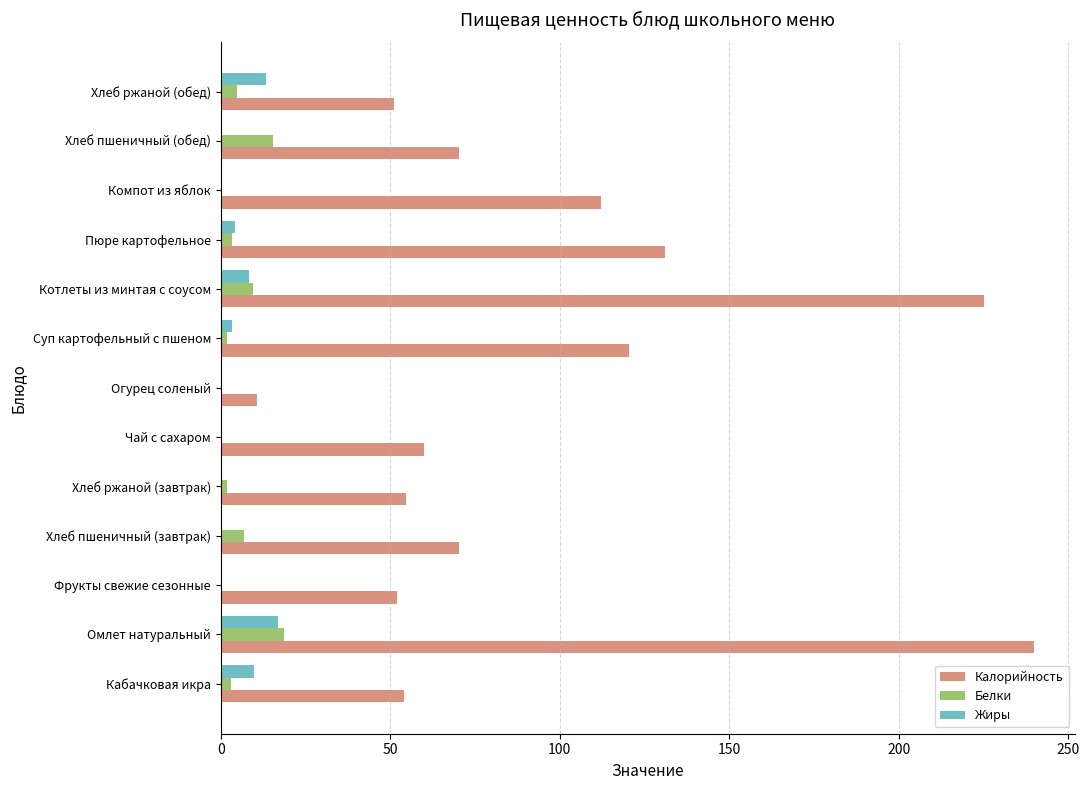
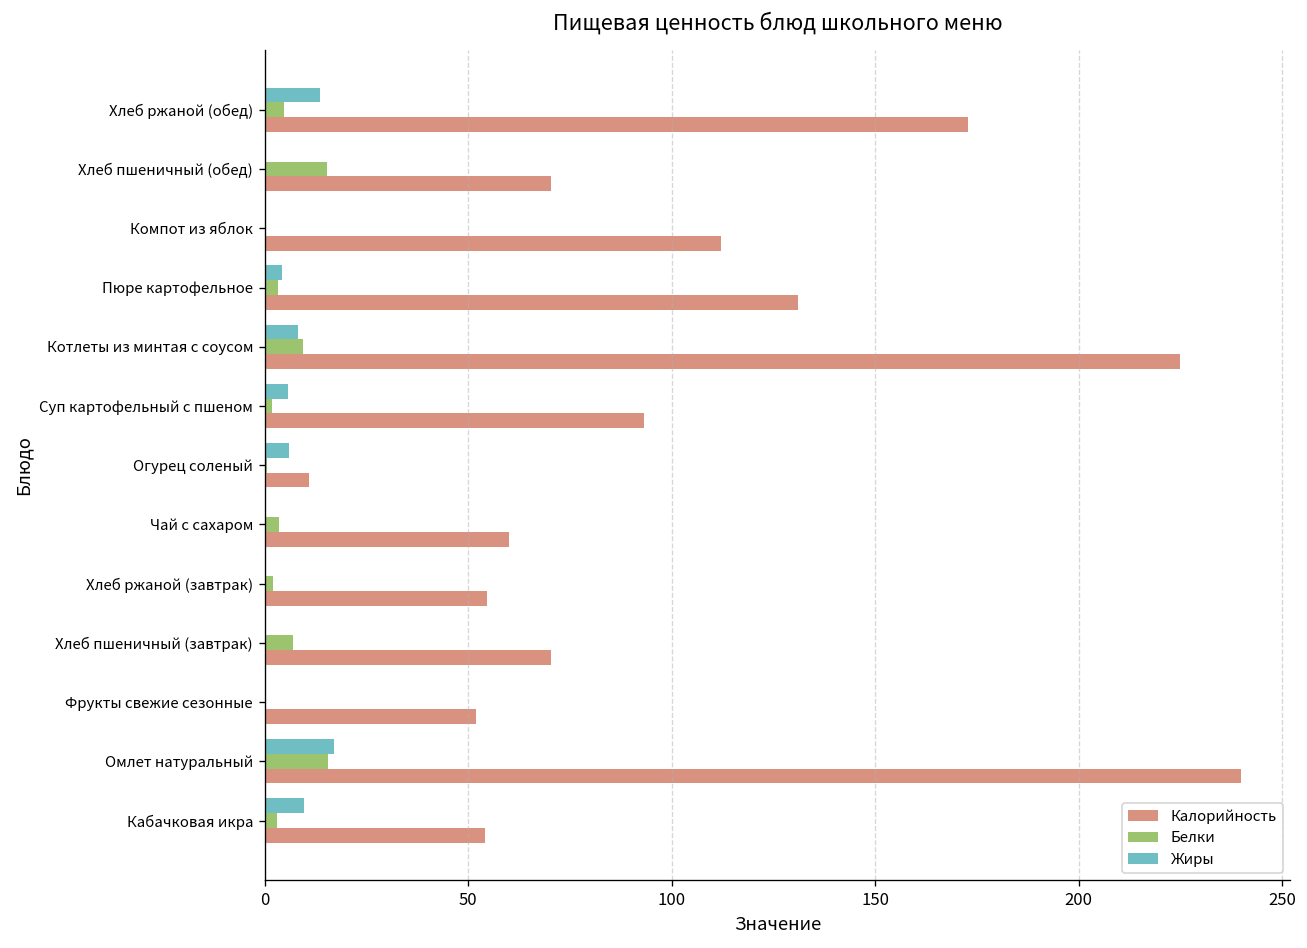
  {
    "Калорийность": {
-     "Хлеб ржаной (обед)": 51,
+     "Хлеб ржаной (обед)": 173,
      "Хлеб пшеничный (обед)": 70,
      "Компот из яблок": 112,
      "Пюре картофельное": 131,
      "Котлеты из минтая с соусом": 225,
-     "Суп картофельный с пшеном": 120,
+     "Суп картофельный с пшеном": 93,
      "Огурец соленый": 11,
      "Чай с сахаром": 60,
      "Хлеб ржаной (завтрак)": 55,
      "Хлеб пшеничный (завтрак)": 70,
      "Фрукты свежие сезонные": 52,
      "Омлет натуральный": 240,
      "Кабачковая икра": 54
    },
    "Белки": {
      "Хлеб ржаной (обед)": 5,
      "Хлеб пшеничный (обед)": 15,
      "Пюре картофельное": 3,
      "Котлеты из минтая с соусом": 9,
      "Суп картофельный с пшеном": 2,
-     "Чай с сахаром": 0,
+     "Чай с сахаром": 4,
      "Хлеб ржаной (завтрак)": 2,
      "Хлеб пшеничный (завтрак)": 7,
-     "Омлет натуральный": 19,
+     "Омлет натуральный": 16,
      "Кабачковая икра": 3
    },
    "Жиры": {
      "Хлеб ржаной (обед)": 14,
      "Компот из яблок": 0,
      "Пюре картофельное": 4,
      "Котлеты из минтая с соусом": 8,
-     "Суп картофельный с пшеном": 3,
-     "Огурец соленый": 0,
+     "Суп картофельный с пшеном": 6,
+     "Огурец соленый": 6,
      "Чай с сахаром": 0,
      "Фрукты свежие сезонные": 0,
      "Омлет натуральный": 17,
      "Кабачковая икра": 10
    }
  }
